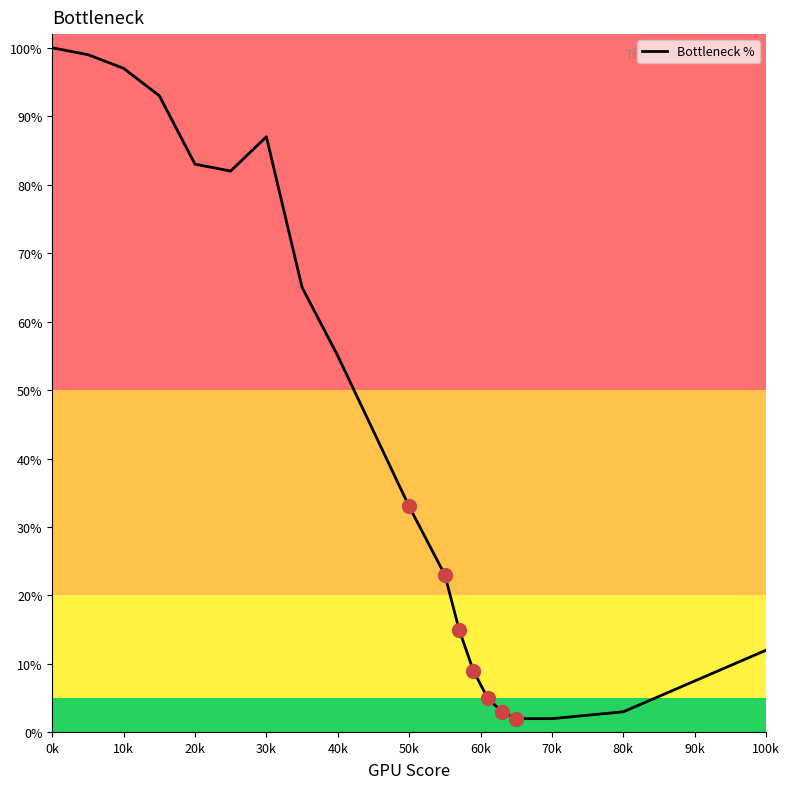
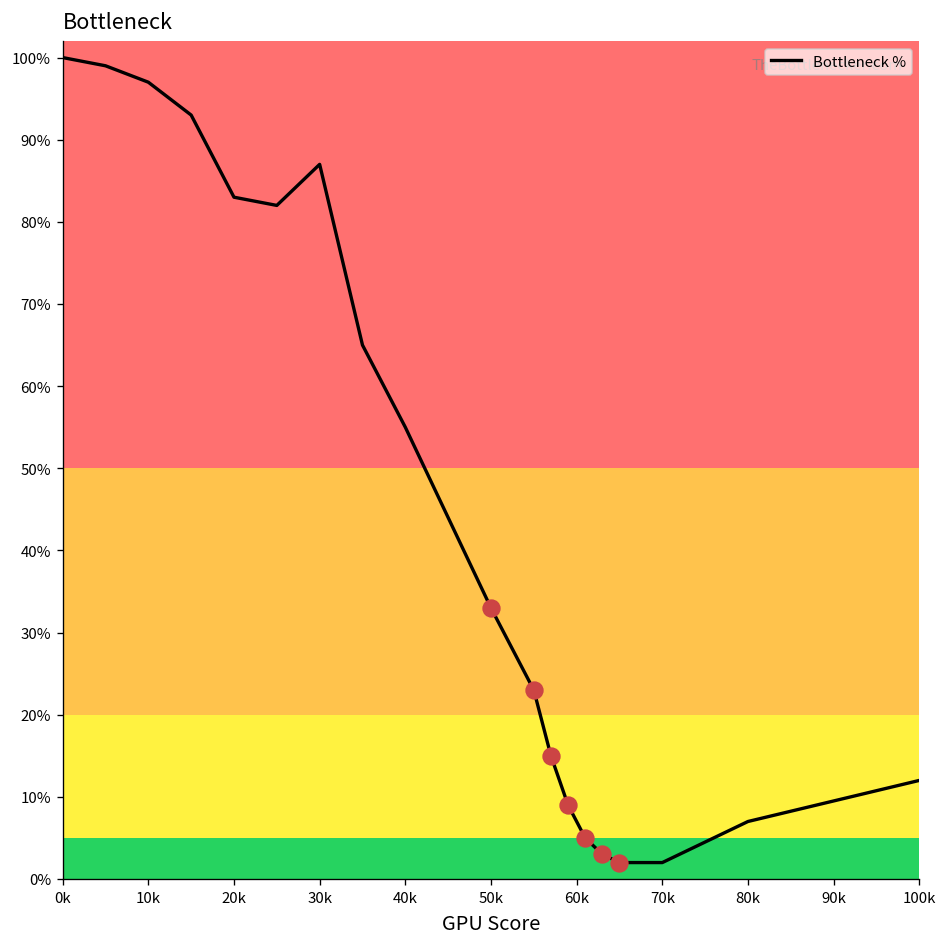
  {
    "Bottleneck %": {
      "0k": "100%",
      "10k": "97%",
      "20k": "83%",
      "30k": "87%",
      "40k": "55%",
      "70k": "2%",
-     "80k": "3%",
+     "80k": "7%",
      "100k": "12%"
    }
  }
